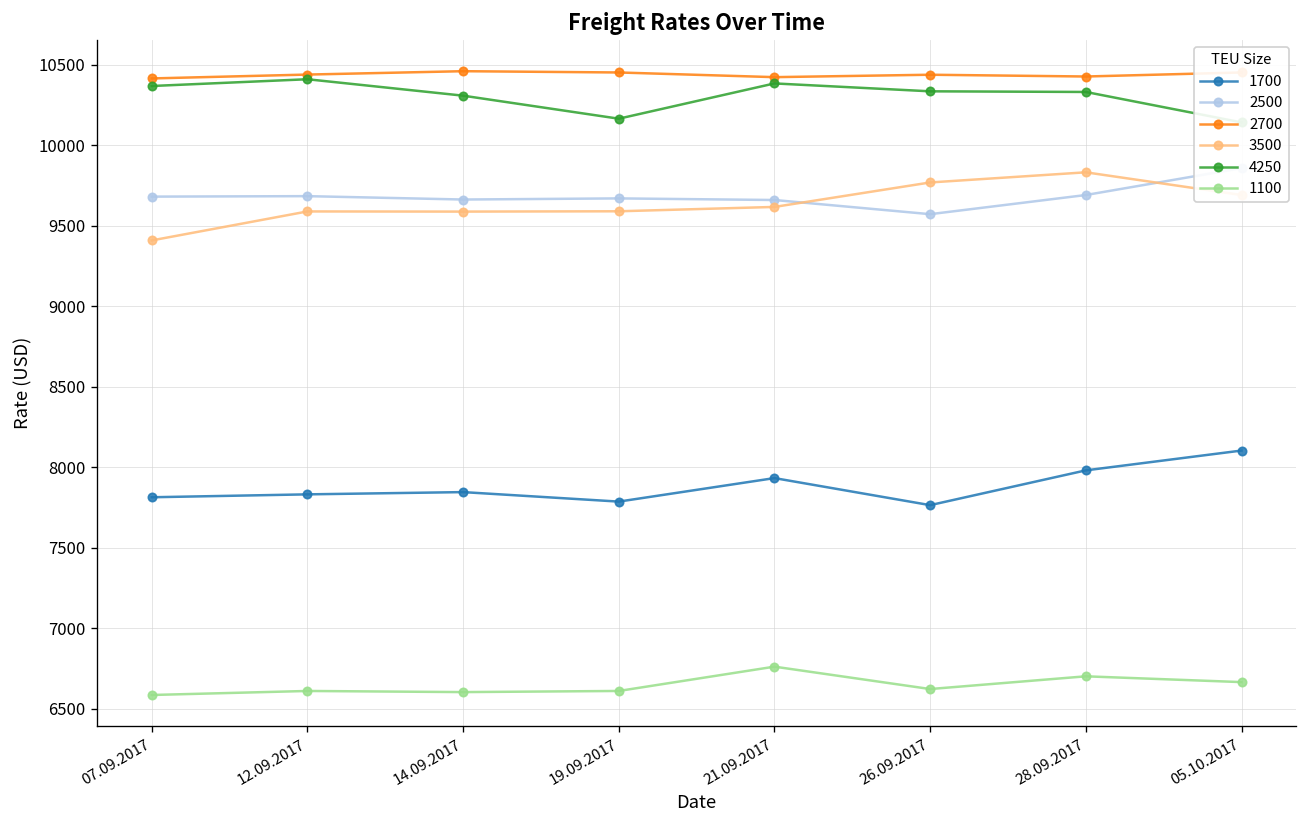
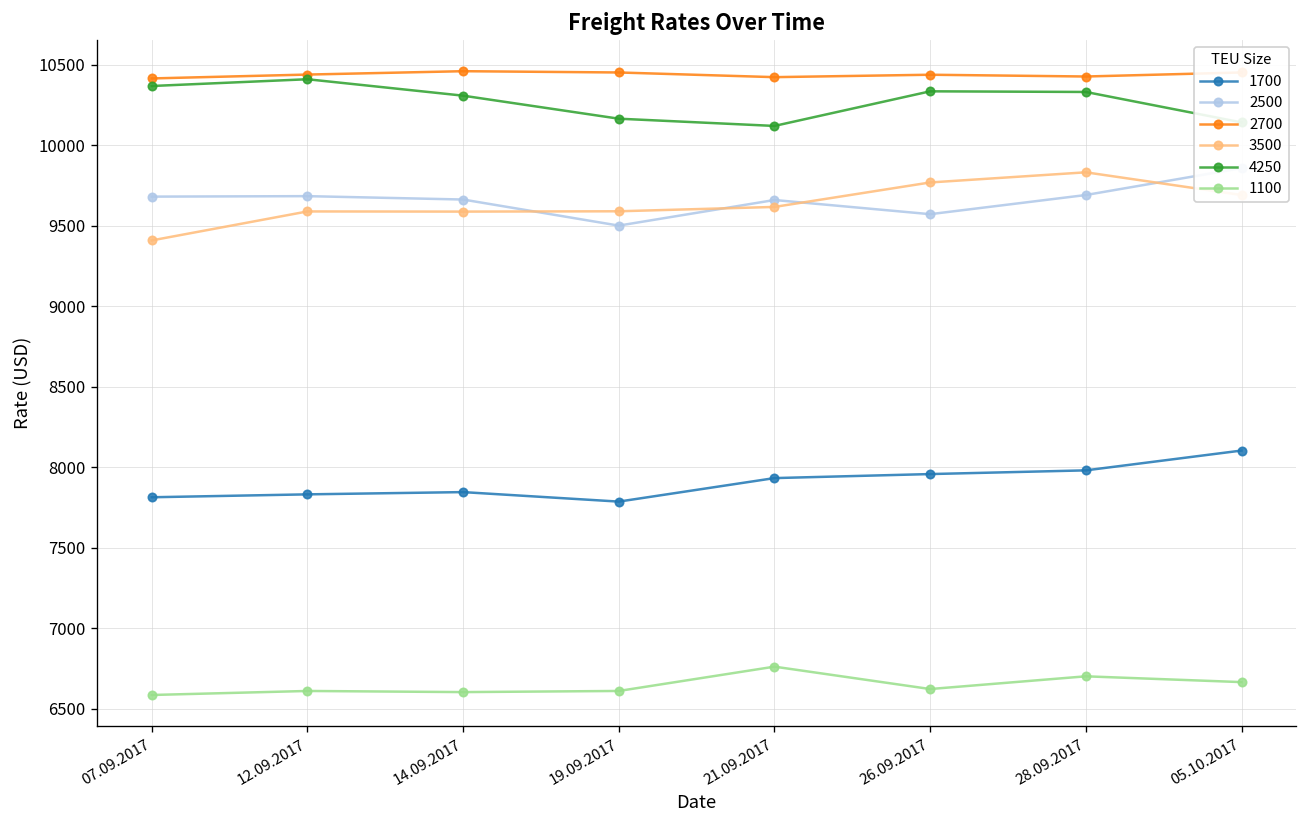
  {
    "1700": {
      "07.09.2017": 7810,
      "12.09.2017": 7830,
      "14.09.2017": 7850,
      "19.09.2017": 7790,
      "21.09.2017": 7930,
-     "26.09.2017": 7770,
+     "26.09.2017": 7960,
      "28.09.2017": 7980,
      "05.10.2017": 8100
    },
    "2500": {
      "07.09.2017": 9680,
      "12.09.2017": 9680,
      "14.09.2017": 9660,
-     "19.09.2017": 9670,
+     "19.09.2017": 9500,
      "21.09.2017": 9660,
      "26.09.2017": 9570,
      "28.09.2017": 9690
    },
    "2700": {
      "07.09.2017": 10420,
      "12.09.2017": 10440,
      "14.09.2017": 10460,
      "19.09.2017": 10450,
      "21.09.2017": 10420,
      "26.09.2017": 10440,
      "28.09.2017": 10430
    },
    "3500": {
      "07.09.2017": 9410,
      "12.09.2017": 9590,
      "14.09.2017": 9590,
      "19.09.2017": 9590,
      "21.09.2017": 9620,
      "26.09.2017": 9770,
      "28.09.2017": 9830
    },
    "4250": {
      "07.09.2017": 10370,
      "12.09.2017": 10410,
      "14.09.2017": 10310,
      "19.09.2017": 10170,
-     "21.09.2017": 10380,
+     "21.09.2017": 10120,
      "26.09.2017": 10340,
      "28.09.2017": 10330
    },
    "1100": {
      "07.09.2017": 6590,
      "12.09.2017": 6610,
      "14.09.2017": 6600,
      "19.09.2017": 6610,
      "21.09.2017": 6760,
      "26.09.2017": 6620,
      "28.09.2017": 6700,
      "05.10.2017": 6670
    }
  }
